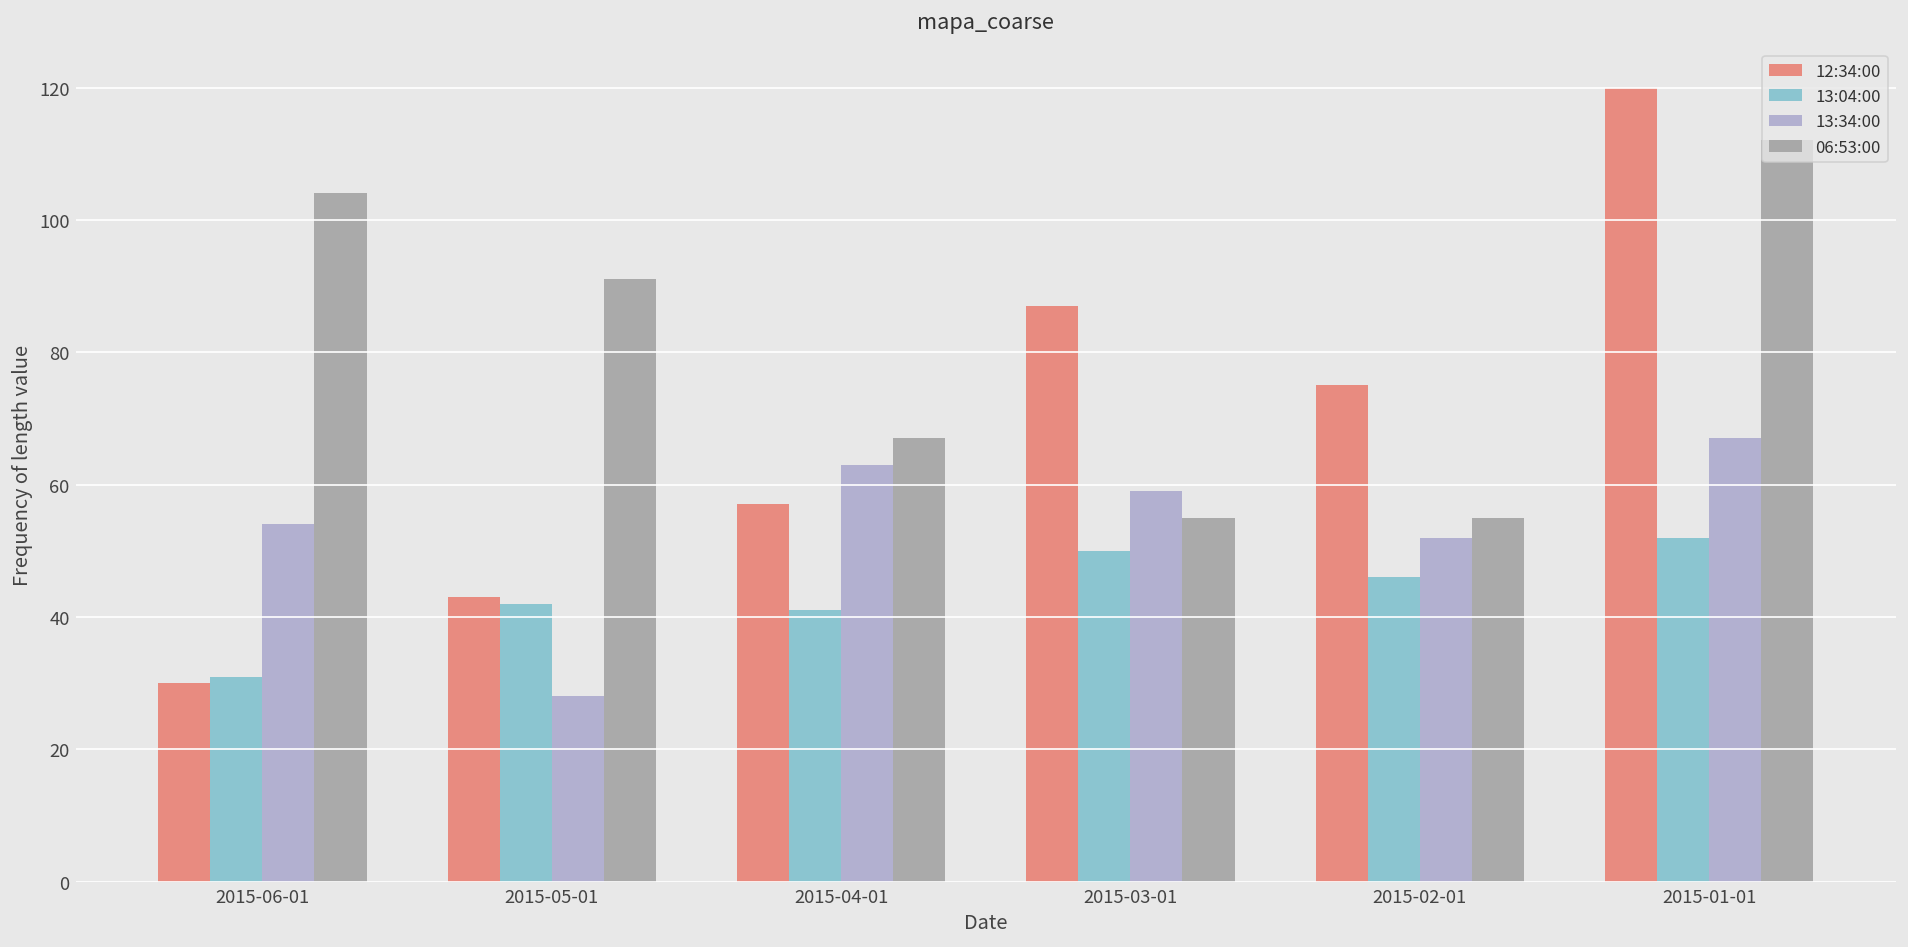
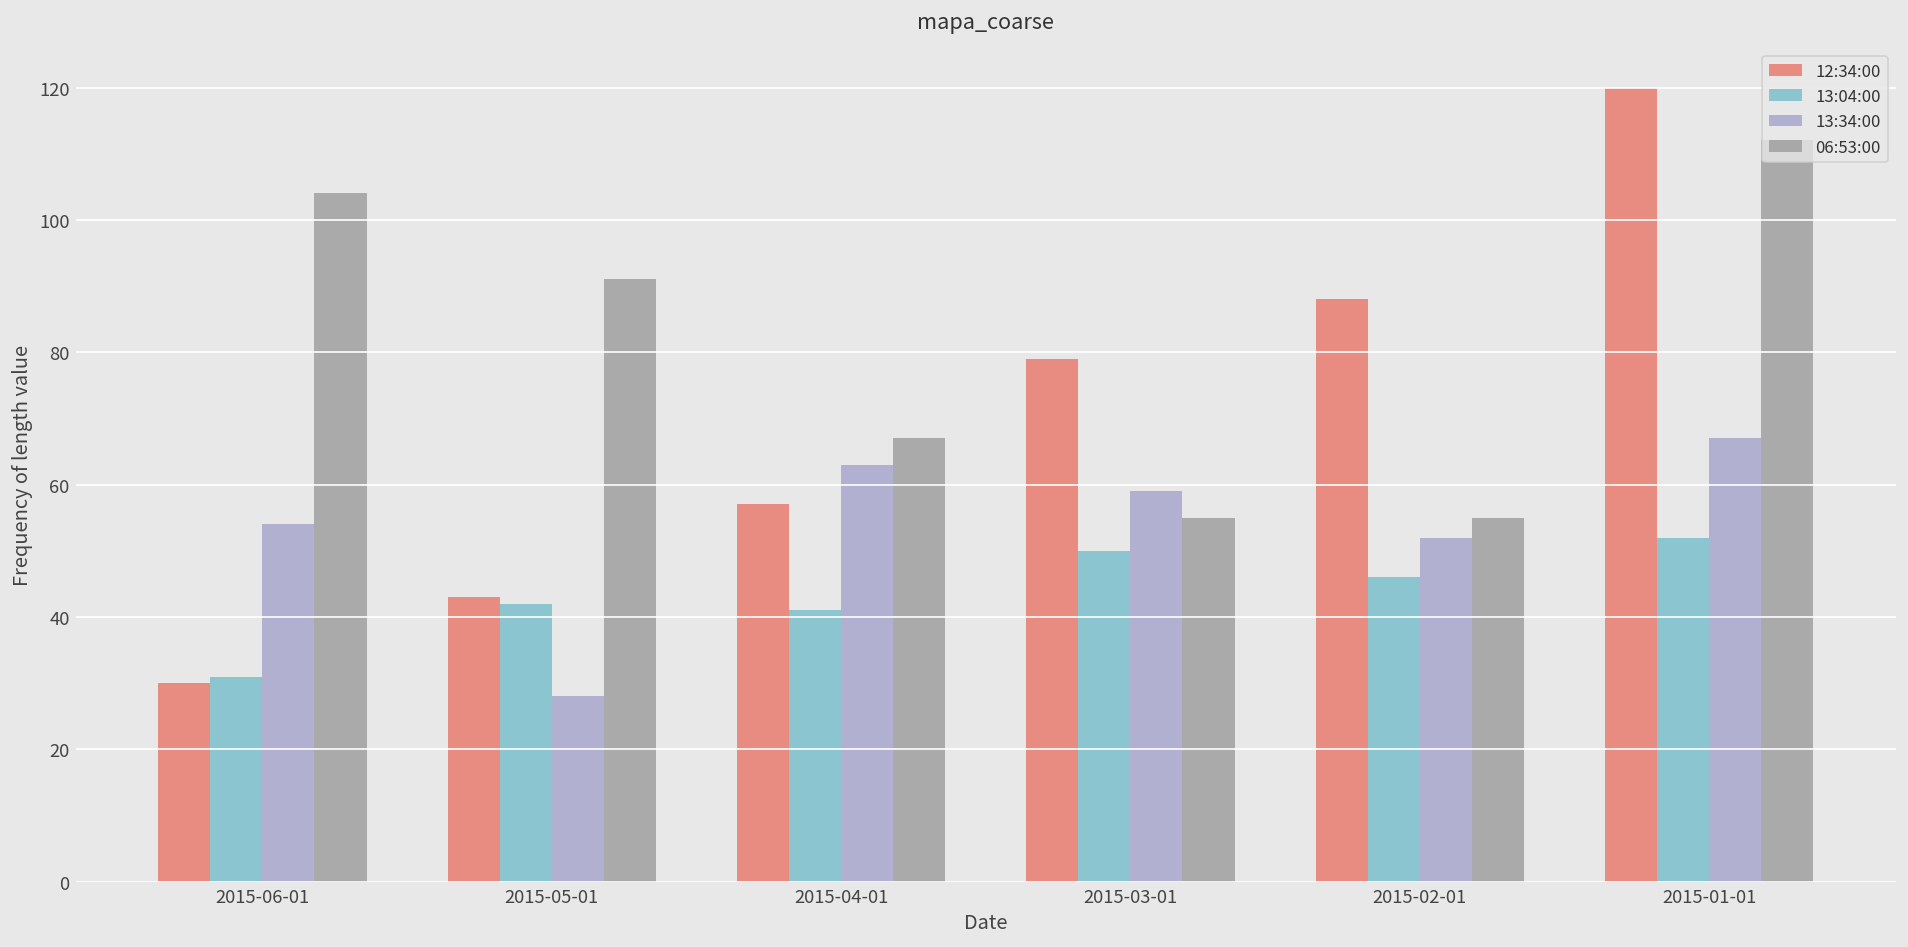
  {
    "12:34:00": {
      "2015-06-01": 30,
      "2015-05-01": 43,
      "2015-04-01": 57,
-     "2015-03-01": 87,
-     "2015-02-01": 75,
+     "2015-03-01": 79,
+     "2015-02-01": 88,
      "2015-01-01": 120
    }
  }
